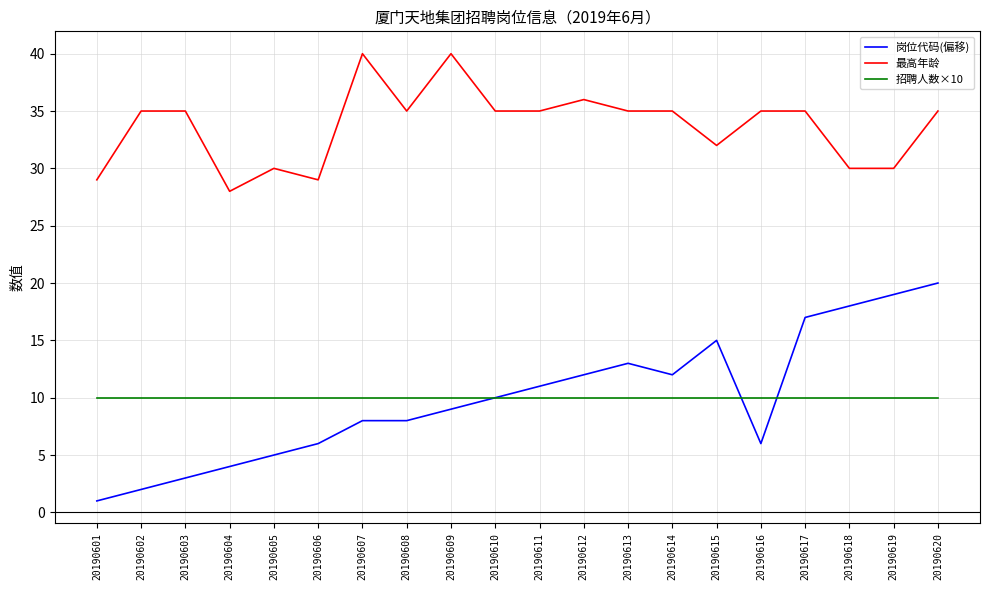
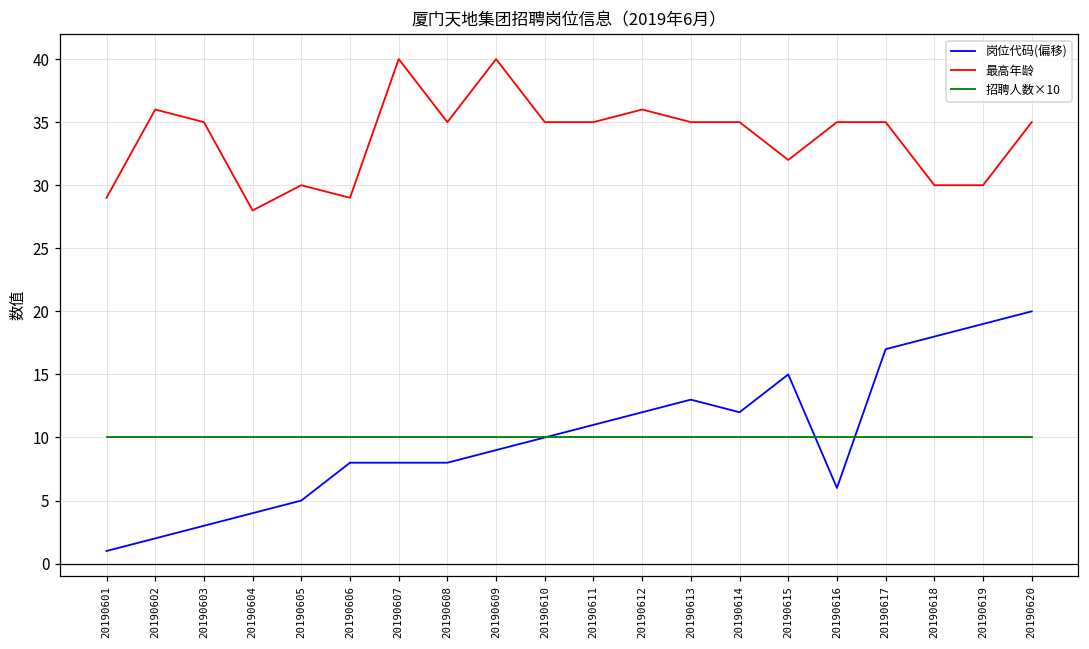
  {
    "岗位代码(偏移)": {
      "20190601": 1.0,
      "20190602": 2.0,
      "20190603": 3.0,
      "20190604": 4.0,
      "20190605": 5.0,
-     "20190606": 6.0,
+     "20190606": 8.0,
      "20190607": 8.0,
      "20190608": 8.0,
      "20190609": 9.0,
      "20190611": 11.0,
      "20190612": 12.0,
      "20190613": 13.0,
      "20190614": 12.0,
      "20190615": 15.0,
      "20190616": 6.0,
      "20190617": 17.0,
      "20190618": 18.0,
      "20190619": 19.0,
      "20190620": 20.0
    },
    "最高年龄": {
      "20190601": 29,
-     "20190602": 35,
+     "20190602": 36,
      "20190603": 35,
      "20190604": 28,
      "20190605": 30,
      "20190606": 29,
      "20190607": 40,
      "20190608": 35,
      "20190609": 40,
      "20190610": 35,
      "20190611": 35,
      "20190612": 36,
      "20190613": 35,
      "20190614": 35,
      "20190615": 32,
      "20190616": 35,
      "20190617": 35,
      "20190618": 30,
      "20190619": 30,
      "20190620": 35
    },
    "招聘人数×10": {
      "20190601": 10.0,
      "20190602": 10.0,
      "20190603": 10.0,
      "20190604": 10.0,
      "20190605": 10.0,
      "20190606": 10.0,
      "20190607": 10.0,
      "20190608": 10.0,
      "20190609": 10.0,
      "20190611": 10.0,
      "20190612": 10.0,
      "20190613": 10.0,
      "20190614": 10.0,
      "20190615": 10.0,
      "20190616": 10.0,
      "20190617": 10.0,
      "20190618": 10.0,
      "20190619": 10.0,
      "20190620": 10.0
    }
  }
